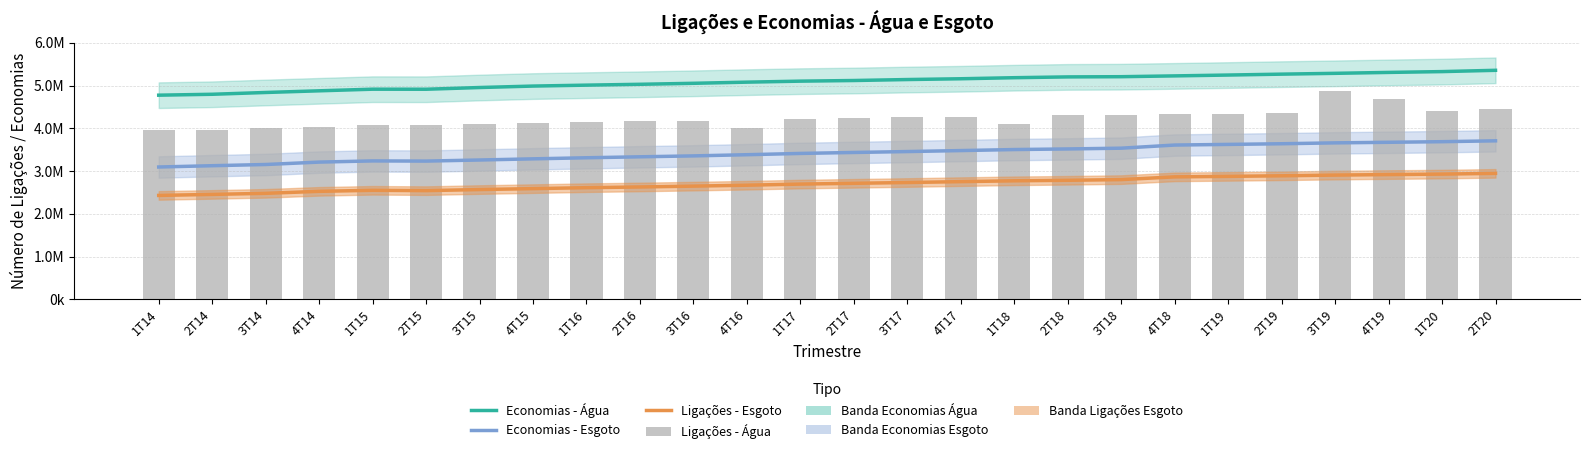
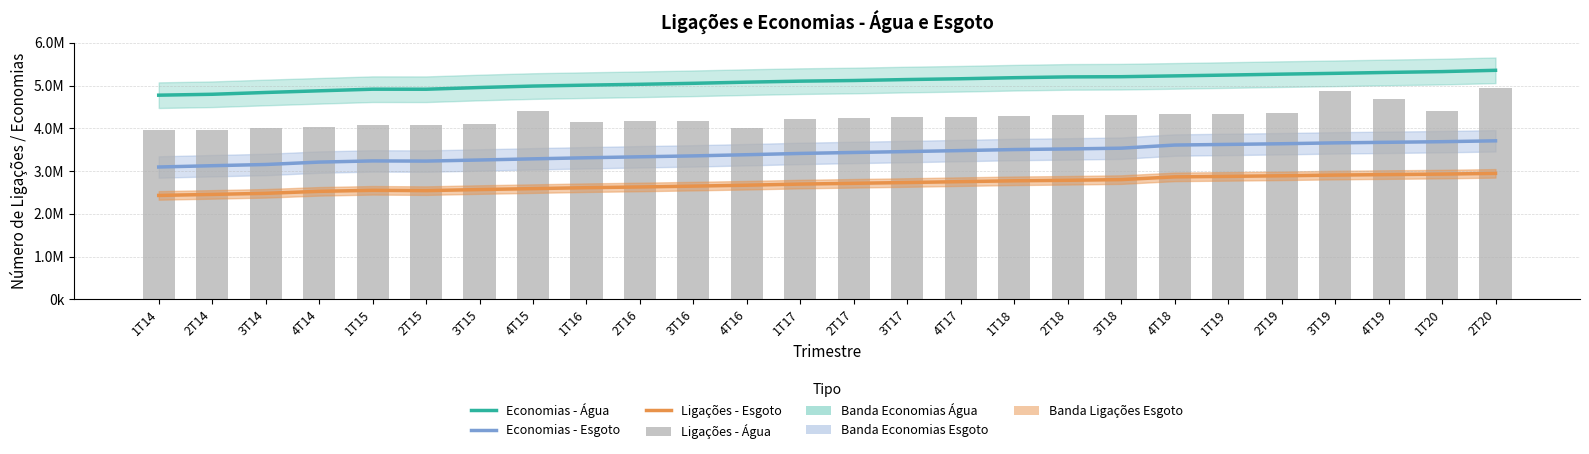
  {
    "Ligações - Água": {
      "1T14": 4000000,
      "2T14": 4000000,
      "3T14": 4000000,
      "4T14": 4000000,
      "1T15": 4100000,
      "2T15": 4100000,
      "3T15": 4100000,
-     "4T15": 4100000,
+     "4T15": 4400000,
      "1T16": 4200000,
      "2T16": 4200000,
      "3T16": 4200000,
      "4T16": 4000000,
      "1T17": 4200000,
      "2T17": 4200000,
      "3T17": 4300000,
      "4T17": 4300000,
-     "1T18": 4100000,
+     "1T18": 4300000,
      "2T18": 4300000,
      "3T18": 4300000,
      "4T18": 4300000,
      "1T19": 4300000,
      "2T19": 4400000,
      "3T19": 4900000,
      "4T19": 4700000,
      "1T20": 4400000,
-     "2T20": 4400000
+     "2T20": 5000000
    }
  }
